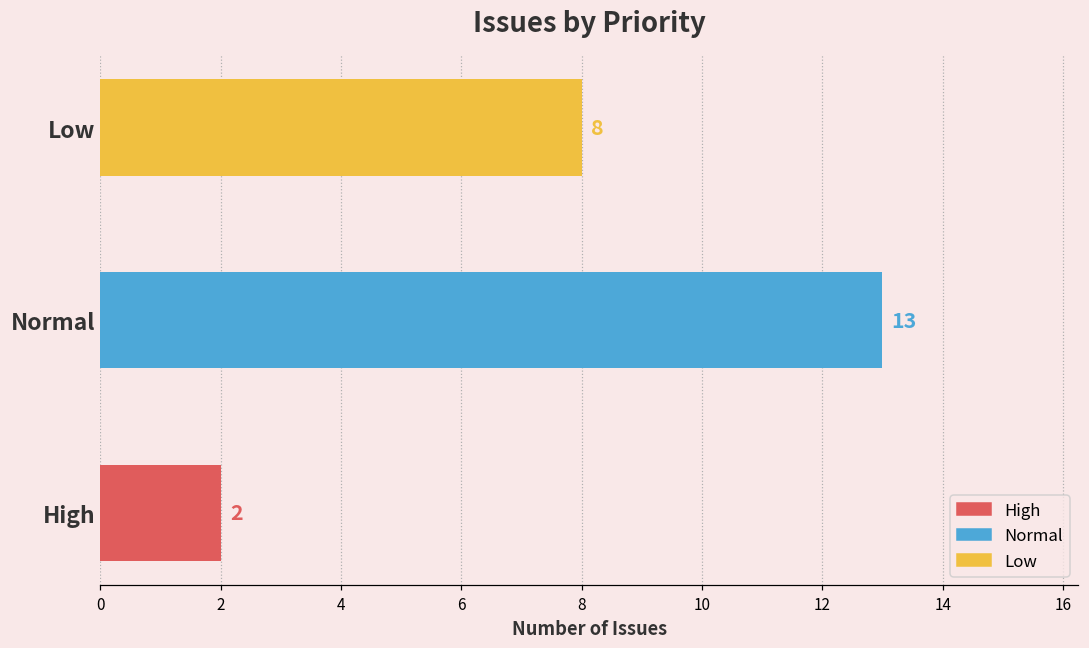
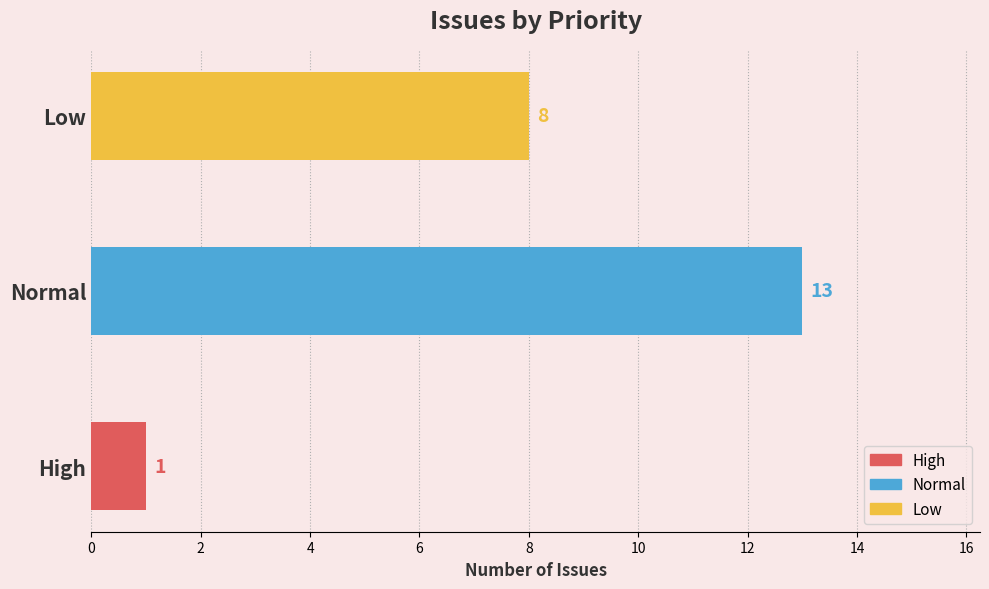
  {
    "Low": 8,
    "Normal": 13,
-   "High": 2
+   "High": 1
  }
